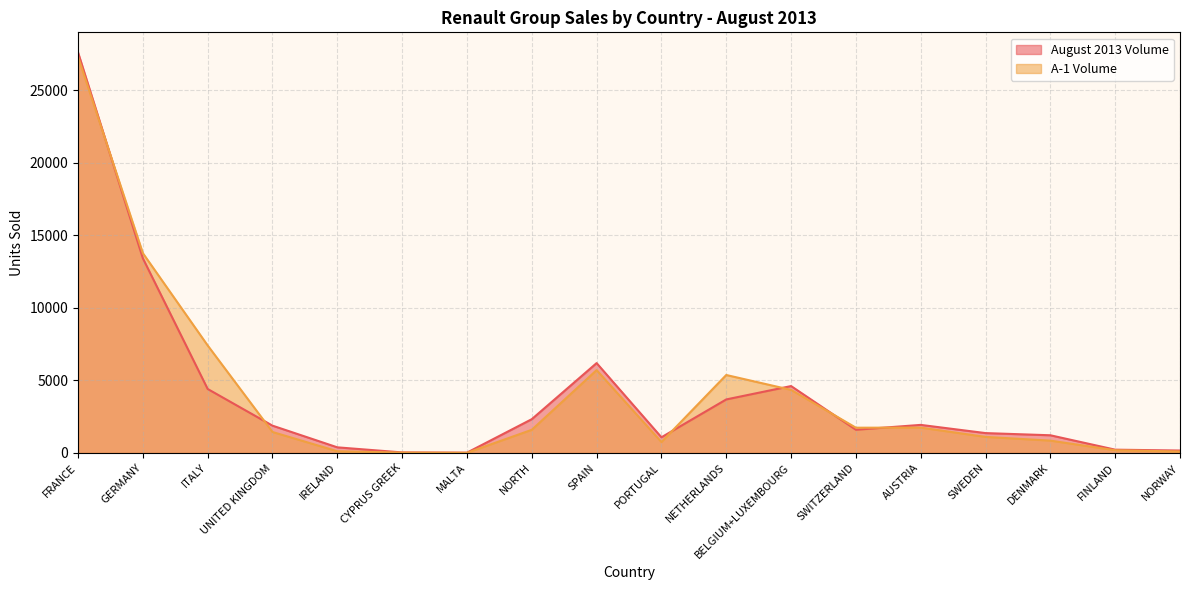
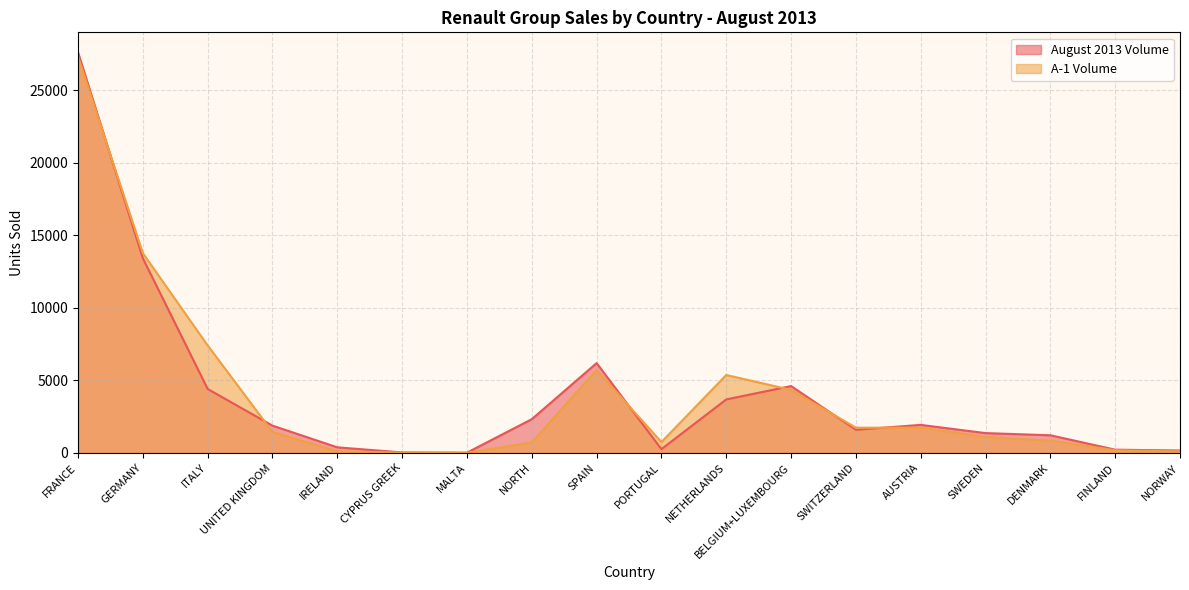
  {
    "August 2013 Volume": {
      "FRANCE": 27600,
      "GERMANY": 13400,
      "ITALY": 4400,
      "UNITED KINGDOM": 1900,
      "IRELAND": 400,
      "NORTH": 2300,
      "SPAIN": 6200,
-     "PORTUGAL": 1100,
+     "PORTUGAL": 300,
      "NETHERLANDS": 3700,
      "BELGIUM+LUXEMBOURG": 4600,
      "AUSTRIA": 1900,
      "SWEDEN": 1400,
      "DENMARK": 1200
    },
    "A-1 Volume": {
      "FRANCE": 27300,
      "GERMANY": 13800,
      "ITALY": 7400,
      "UNITED KINGDOM": 1400,
      "IRELAND": 100,
-     "NORTH": 1600,
+     "NORTH": 700,
      "SPAIN": 5700,
      "PORTUGAL": 800,
      "NETHERLANDS": 5400,
      "BELGIUM+LUXEMBOURG": 4400,
      "AUSTRIA": 1700,
      "SWEDEN": 1100,
      "DENMARK": 900
    }
  }
